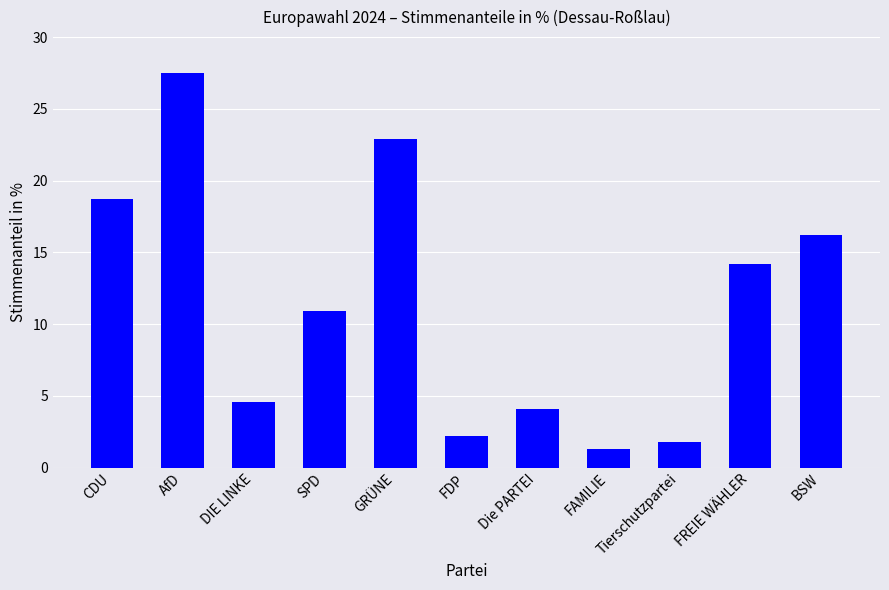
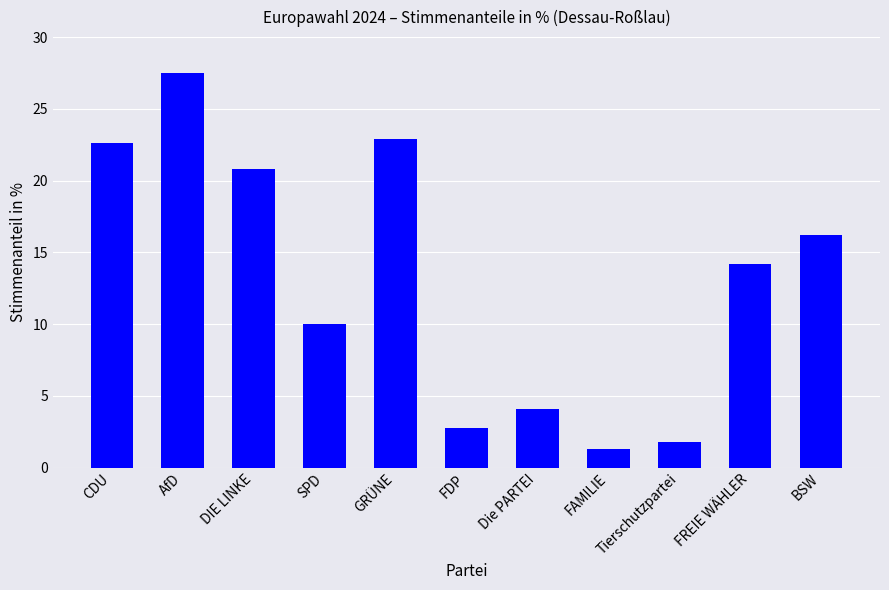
  {
-   "CDU": 18.7,
+   "CDU": 22.6,
    "AfD": 27.5,
-   "DIE LINKE": 4.6,
-   "SPD": 10.9,
+   "DIE LINKE": 20.8,
+   "SPD": 10.0,
    "GRÜNE": 22.9,
-   "FDP": 2.2,
+   "FDP": 2.8,
    "Die PARTEI": 4.1,
    "FAMILIE": 1.3,
    "Tierschutzpartei": 1.8,
    "FREIE WÄHLER": 14.2,
    "BSW": 16.2
  }
